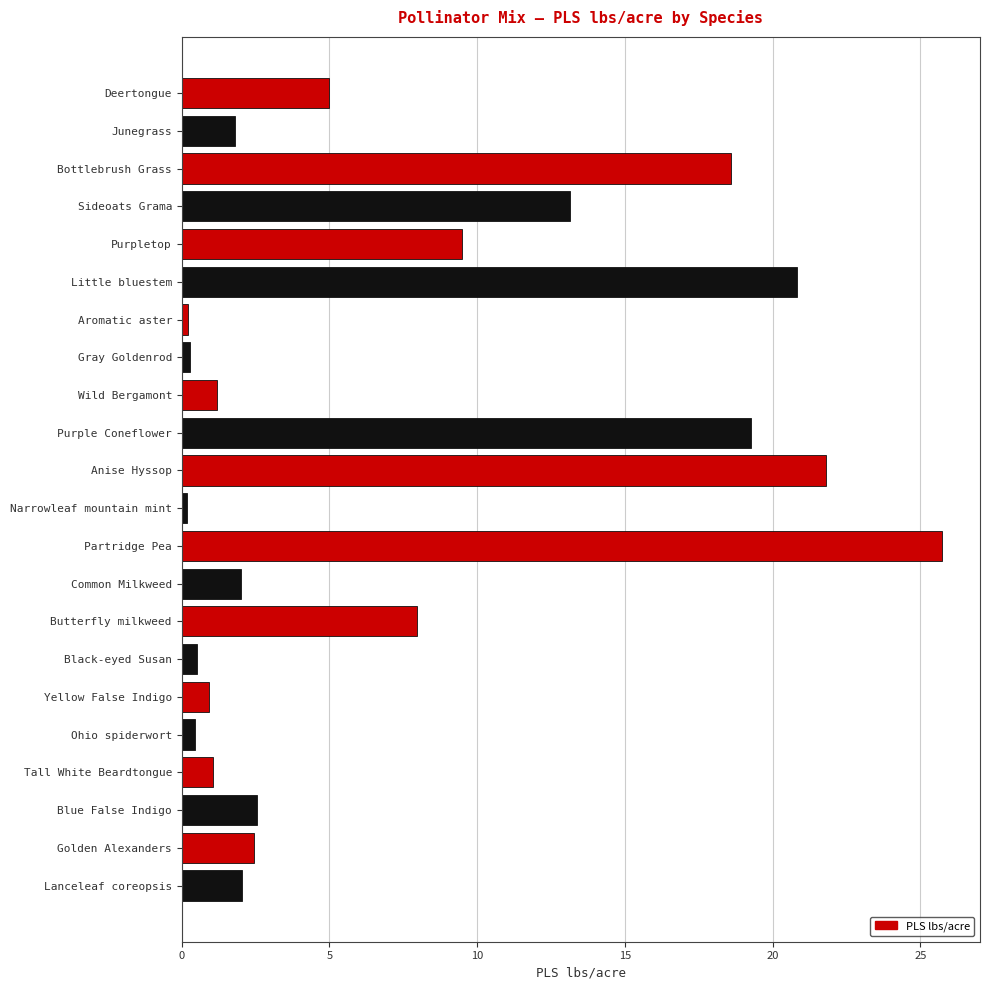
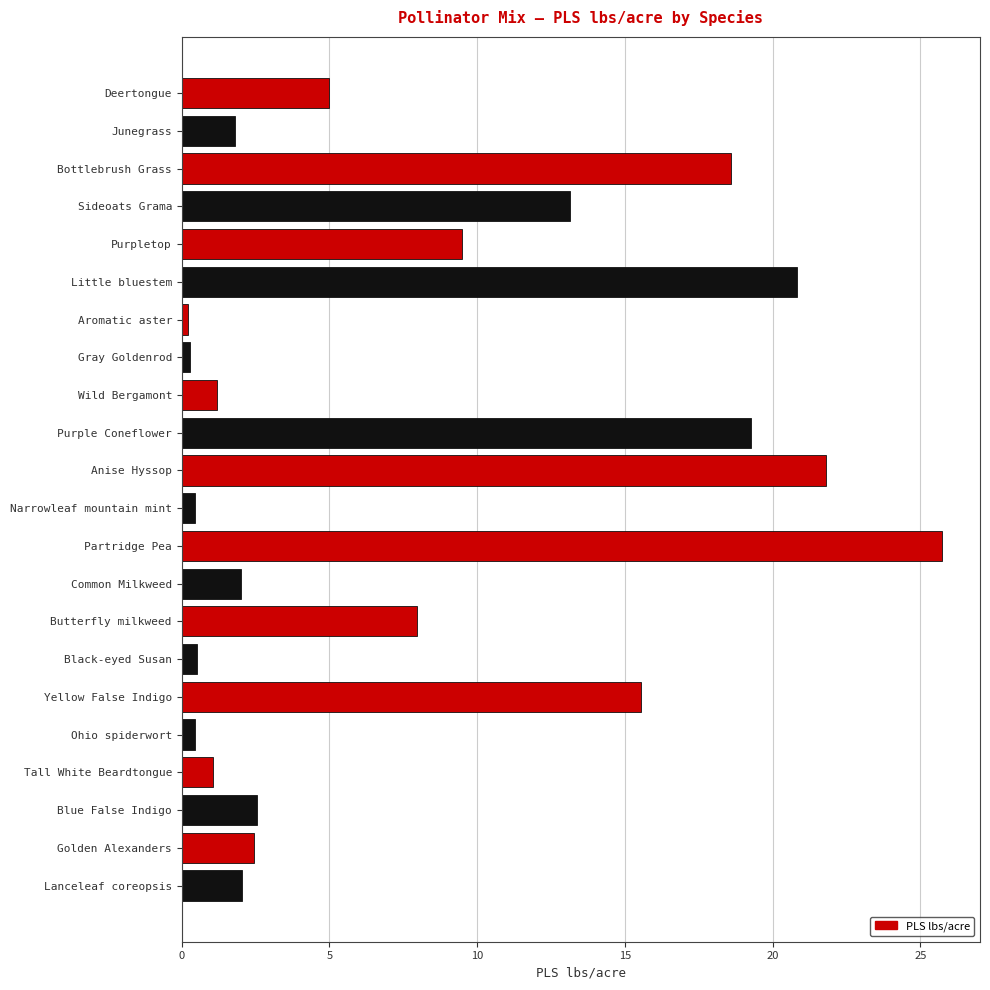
  {
    "Deertongue": 5.0,
    "Junegrass": 1.8,
    "Bottlebrush Grass": 18.6,
    "Sideoats Grama": 13.2,
    "Purpletop": 9.5,
    "Little bluestem": 20.8,
    "Aromatic aster": 0.2,
    "Gray Goldenrod": 0.3,
    "Wild Bergamont": 1.2,
    "Purple Coneflower": 19.3,
    "Anise Hyssop": 21.8,
-   "Narrowleaf mountain mint": 0.2,
+   "Narrowleaf mountain mint": 0.5,
    "Partridge Pea": 25.7,
    "Common Milkweed": 2.0,
    "Butterfly milkweed": 8.0,
    "Black-eyed Susan": 0.5,
-   "Yellow False Indigo": 0.9,
+   "Yellow False Indigo": 15.6,
    "Ohio spiderwort": 0.4,
    "Tall White Beardtongue": 1.0,
    "Blue False Indigo": 2.5,
    "Golden Alexanders": 2.4,
    "Lanceleaf coreopsis": 2.1
  }
